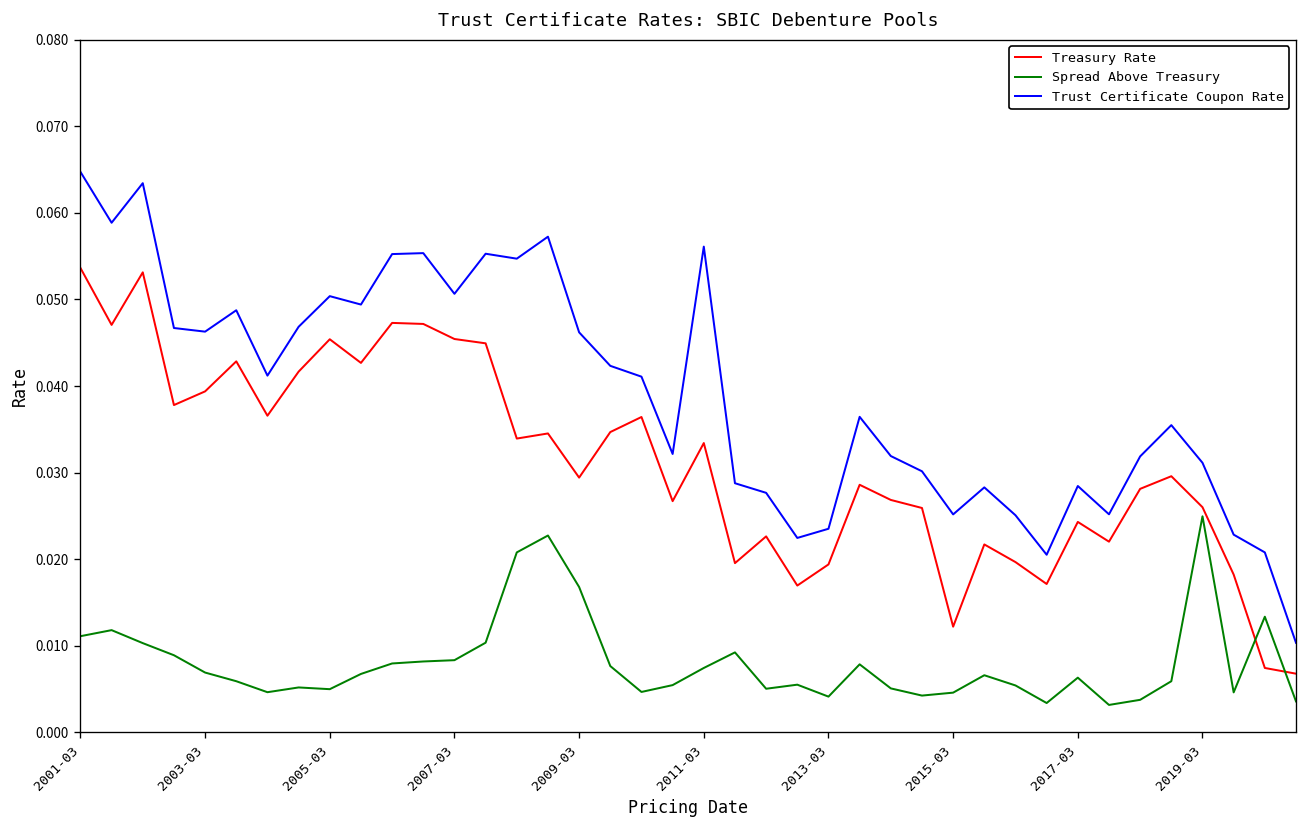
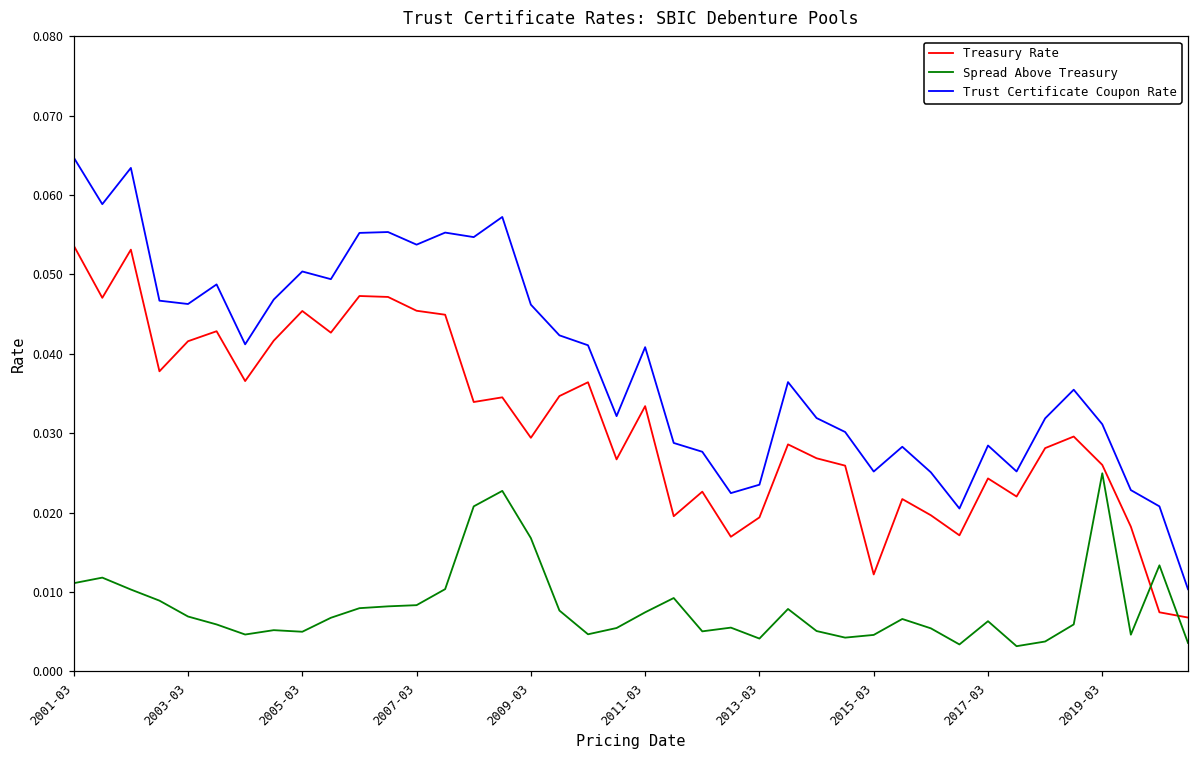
  {
    "Treasury Rate": {
      "2001-03": 0.054,
-     "2003-03": 0.039,
+     "2003-03": 0.042,
      "2005-03": 0.045,
      "2007-03": 0.045,
      "2009-03": 0.029,
      "2011-03": 0.033,
      "2013-03": 0.019,
      "2015-03": 0.012,
      "2017-03": 0.024,
      "2019-03": 0.026
    },
    "Spread Above Treasury": {
      "2001-03": 0.011,
      "2003-03": 0.007,
      "2005-03": 0.005,
      "2007-03": 0.008,
      "2009-03": 0.017,
      "2011-03": 0.007,
      "2013-03": 0.004,
      "2015-03": 0.005,
      "2017-03": 0.006,
      "2019-03": 0.025
    },
    "Trust Certificate Coupon Rate": {
      "2001-03": 0.065,
      "2003-03": 0.046,
      "2005-03": 0.050,
-     "2007-03": 0.051,
+     "2007-03": 0.054,
      "2009-03": 0.046,
-     "2011-03": 0.056,
+     "2011-03": 0.041,
      "2013-03": 0.024,
      "2015-03": 0.025,
      "2017-03": 0.028,
      "2019-03": 0.031
    }
  }
